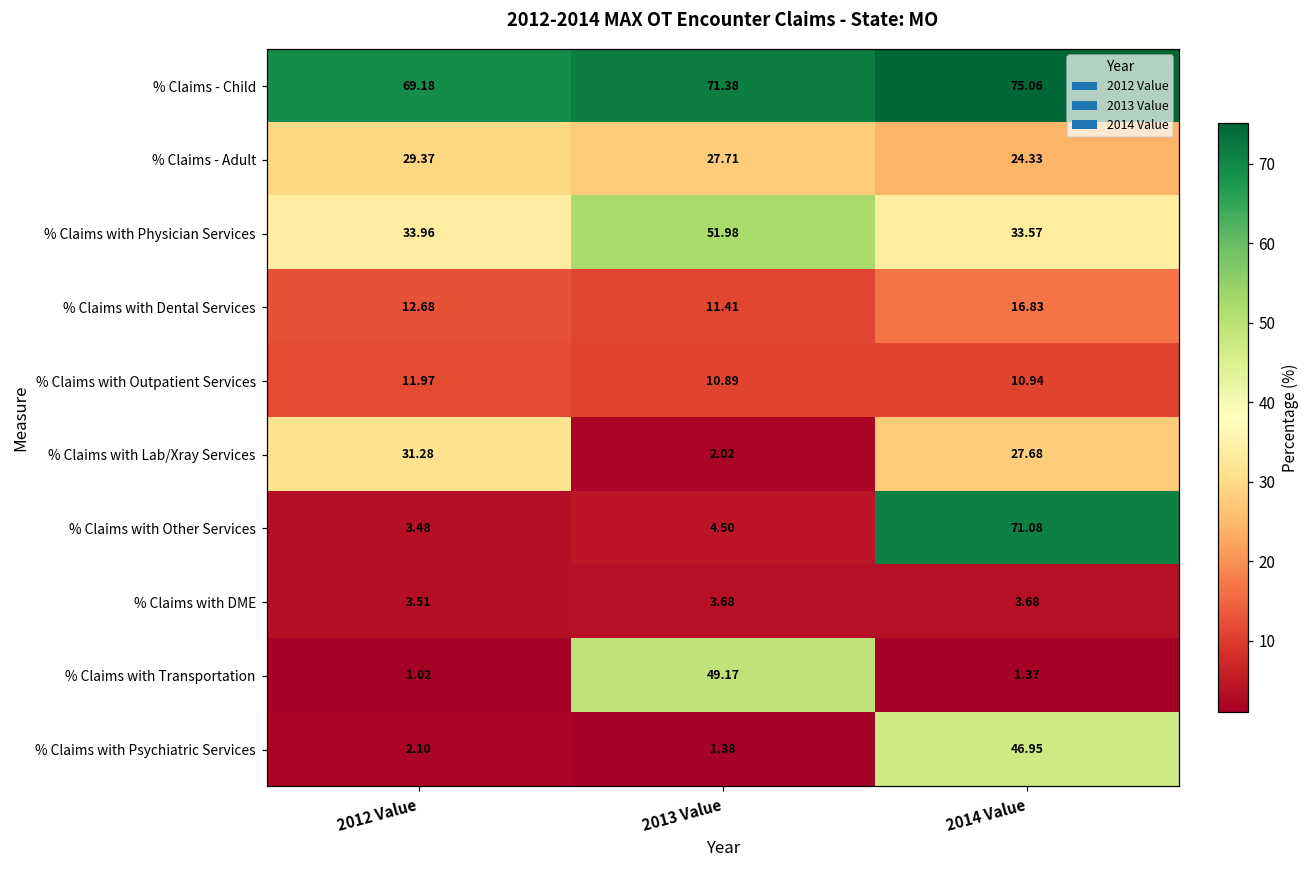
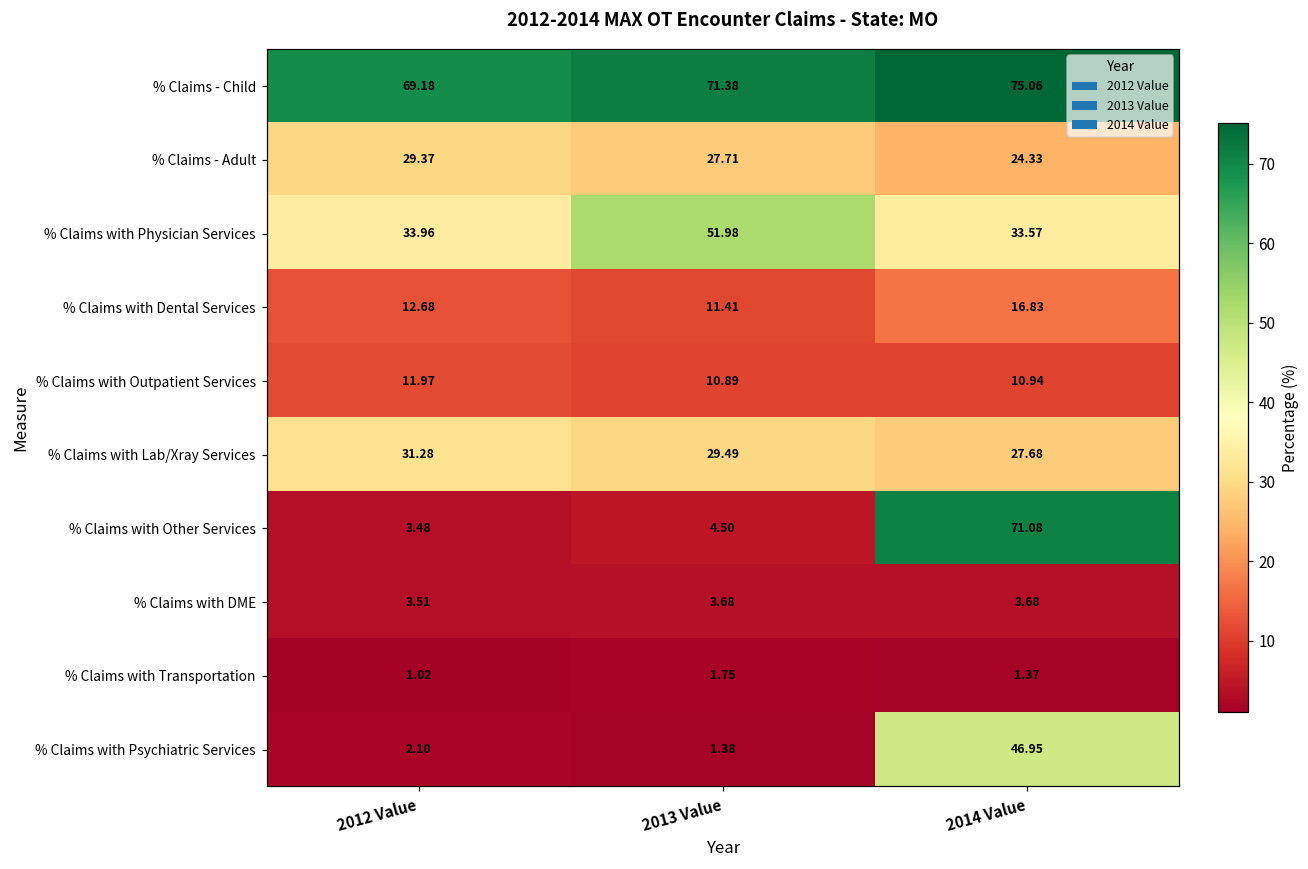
  {
    "% Claims - Child": {
      "2012 Value": 69.18,
      "2013 Value": 71.38,
      "2014 Value": 75.06
    },
    "% Claims - Adult": {
      "2012 Value": 29.37,
      "2013 Value": 27.71,
      "2014 Value": 24.33
    },
    "% Claims with Physician Services": {
      "2012 Value": 33.96,
      "2013 Value": 51.98,
      "2014 Value": 33.57
    },
    "% Claims with Dental Services": {
      "2012 Value": 12.68,
      "2013 Value": 11.41,
      "2014 Value": 16.83
    },
    "% Claims with Outpatient Services": {
      "2012 Value": 11.97,
      "2013 Value": 10.89,
      "2014 Value": 10.94
    },
    "% Claims with Lab/Xray Services": {
      "2012 Value": 31.28,
-     "2013 Value": 2.02,
+     "2013 Value": 29.49,
      "2014 Value": 27.68
    },
    "% Claims with Other Services": {
      "2012 Value": 3.48,
      "2013 Value": 4.50,
      "2014 Value": 71.08
    },
    "% Claims with DME": {
      "2012 Value": 3.51,
      "2013 Value": 3.68,
      "2014 Value": 3.68
    },
    "% Claims with Transportation": {
      "2012 Value": 1.02,
-     "2013 Value": 49.17,
+     "2013 Value": 1.75,
      "2014 Value": 1.37
    },
    "% Claims with Psychiatric Services": {
      "2012 Value": 2.10,
      "2013 Value": 1.38,
      "2014 Value": 46.95
    }
  }
